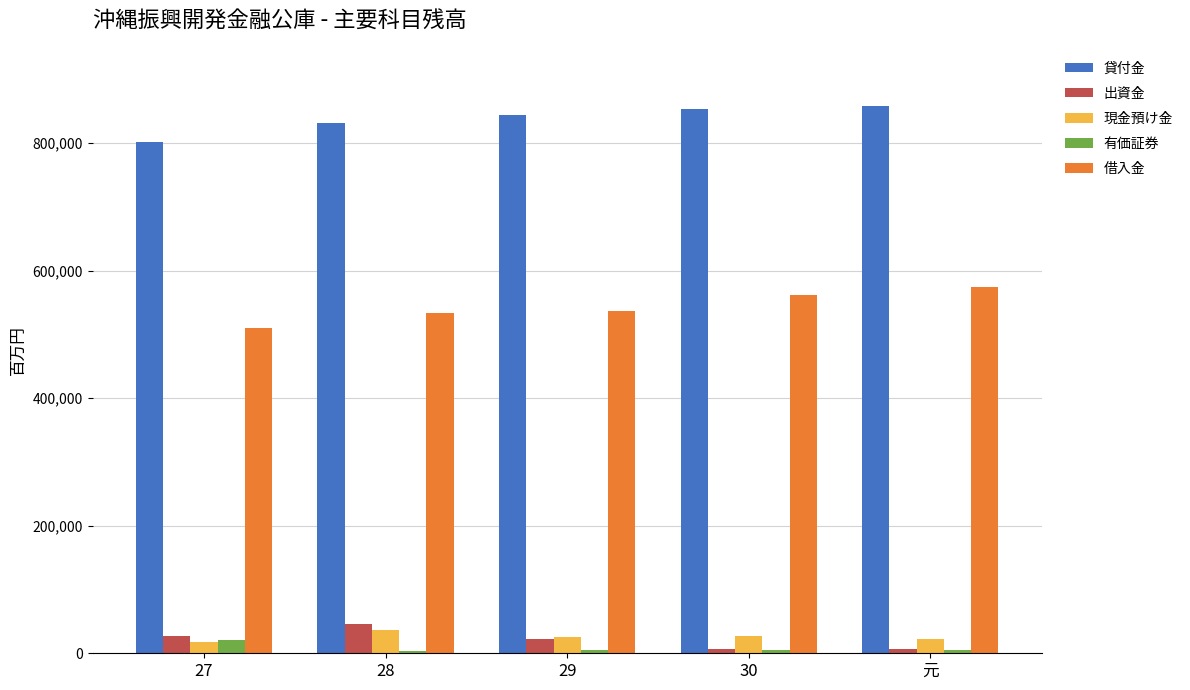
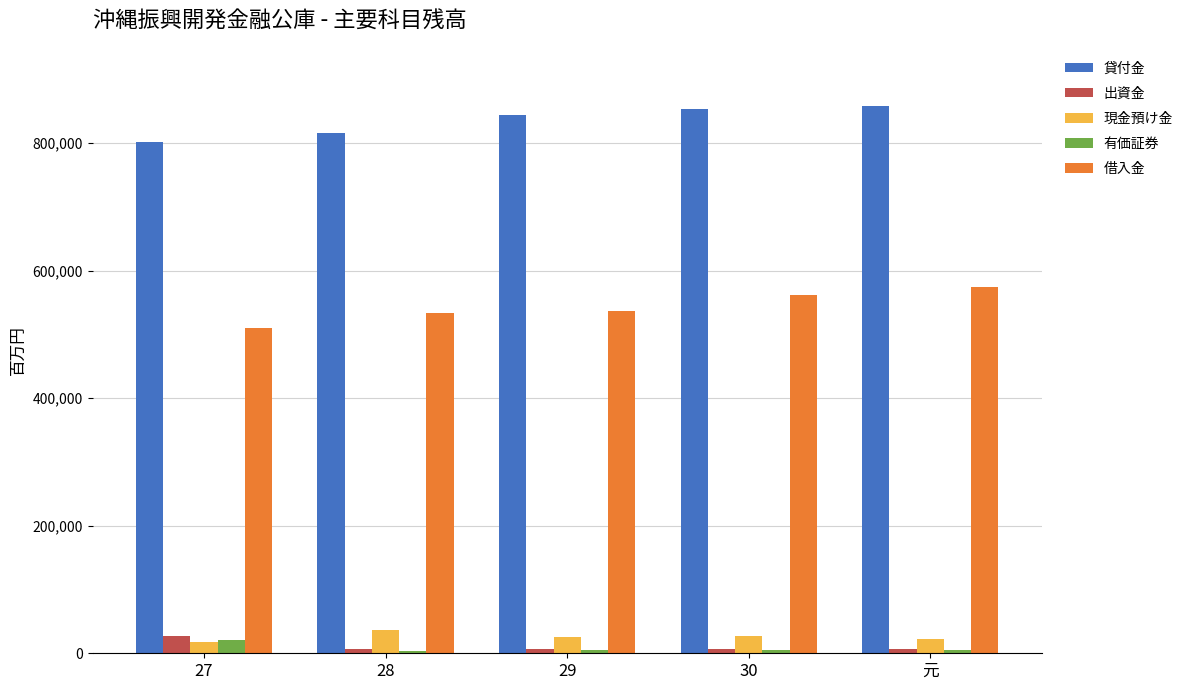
  {
    "貸付金": {
      "27": "800,000",
-     "28": "830,000",
+     "28": "820,000",
      "29": "840,000",
      "30": "850,000",
      "元": "860,000"
    },
    "出資金": {
      "27": "30,000",
-     "28": "50,000",
-     "29": "20,000",
+     "28": "10,000",
+     "29": "10,000",
      "30": "10,000",
      "元": "10,000"
    },
    "現金預け金": {
      "27": "20,000",
      "28": "40,000",
      "29": "30,000",
      "30": "30,000",
      "元": "20,000"
    },
    "有価証券": {
      "27": "20,000",
      "28": "0",
      "29": "10,000",
      "30": "10,000",
      "元": "10,000"
    },
    "借入金": {
      "27": "510,000",
      "28": "530,000",
      "29": "540,000",
      "30": "560,000",
      "元": "570,000"
    }
  }
